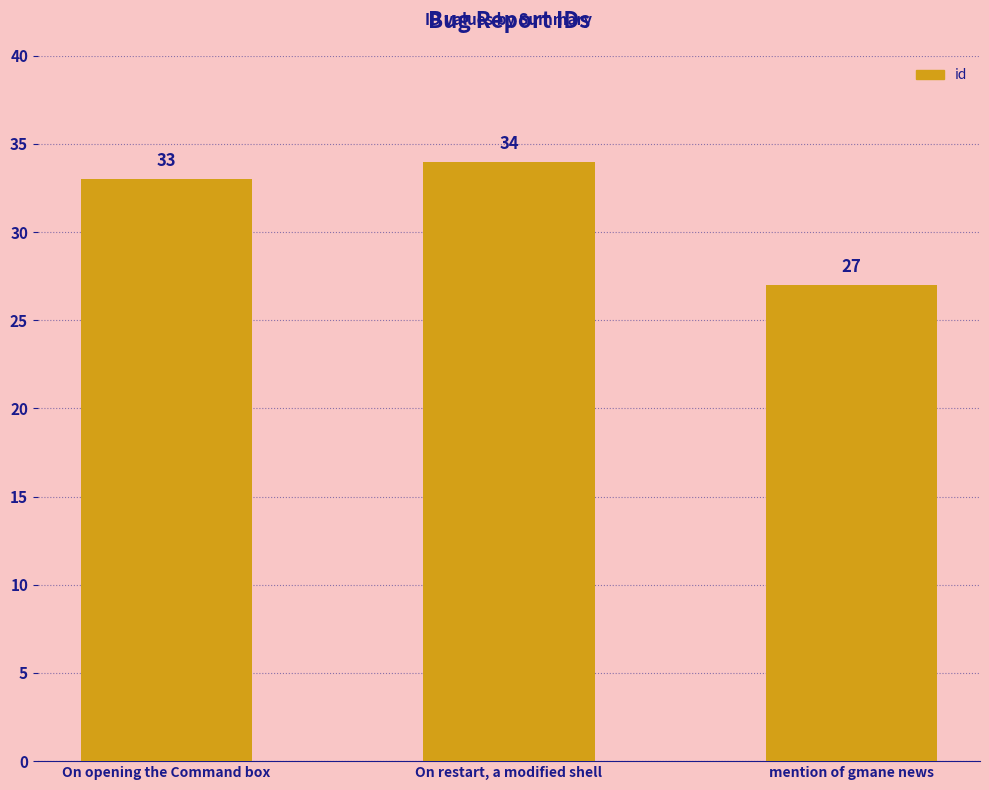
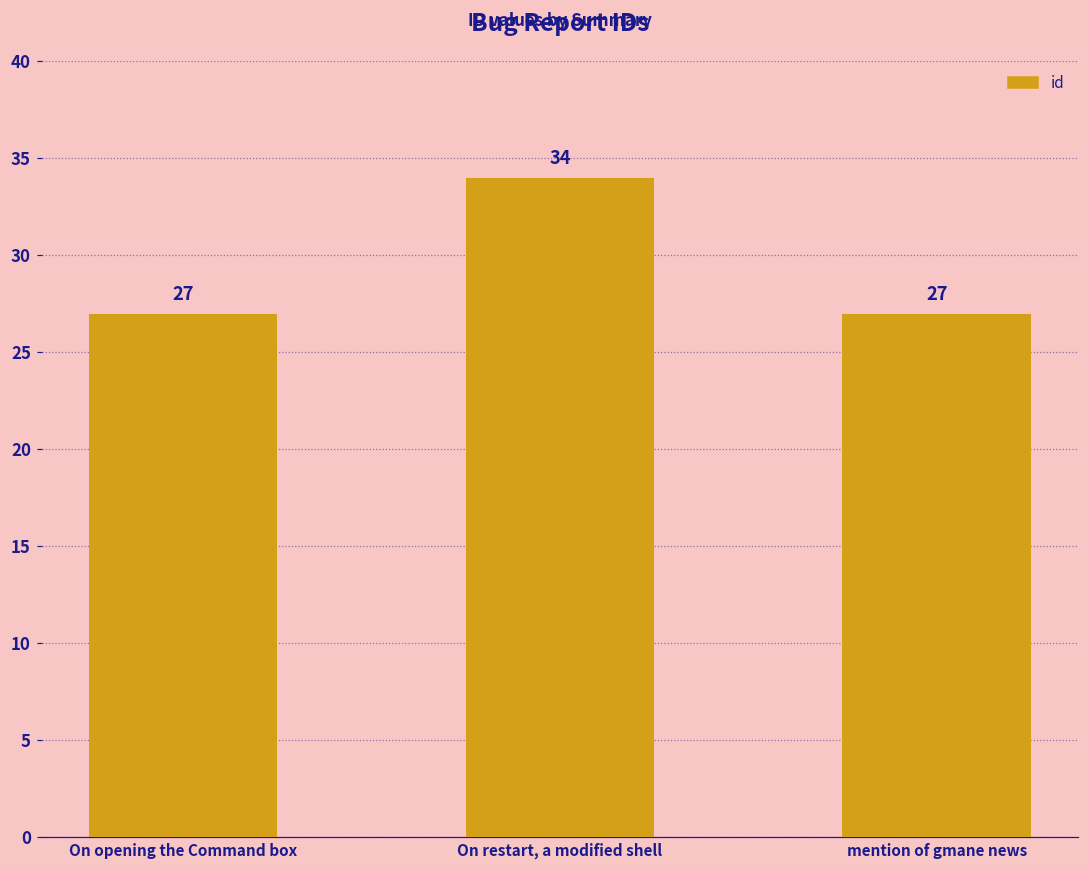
  {
-   "On opening the Command box": 33,
+   "On opening the Command box": 27,
    "On restart, a modified shell": 34,
    "mention of gmane news": 27
  }
